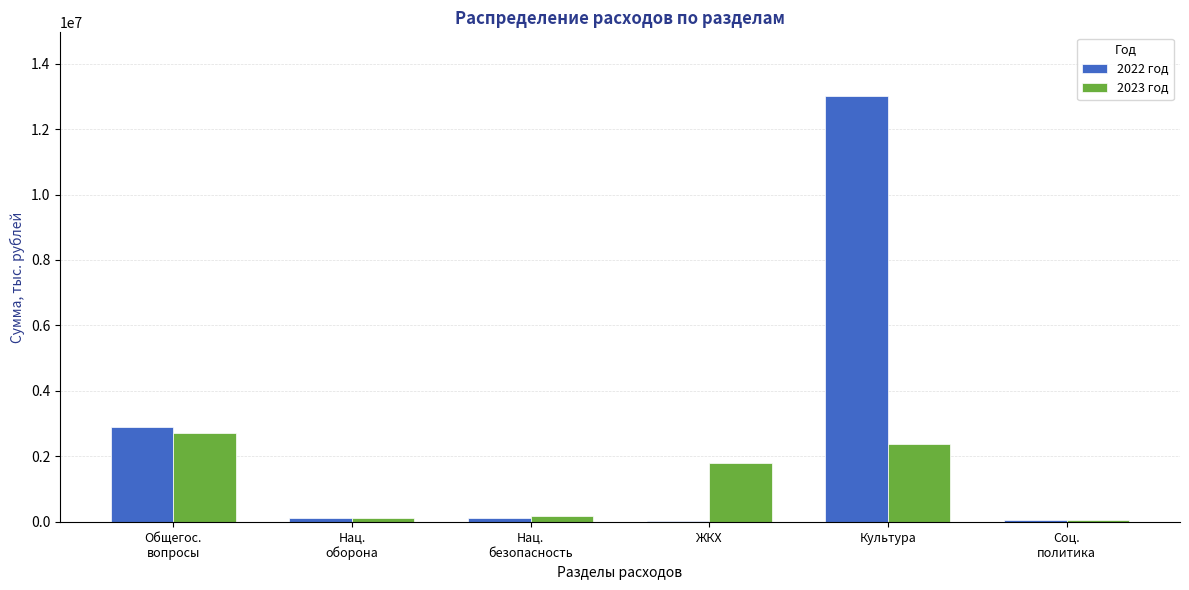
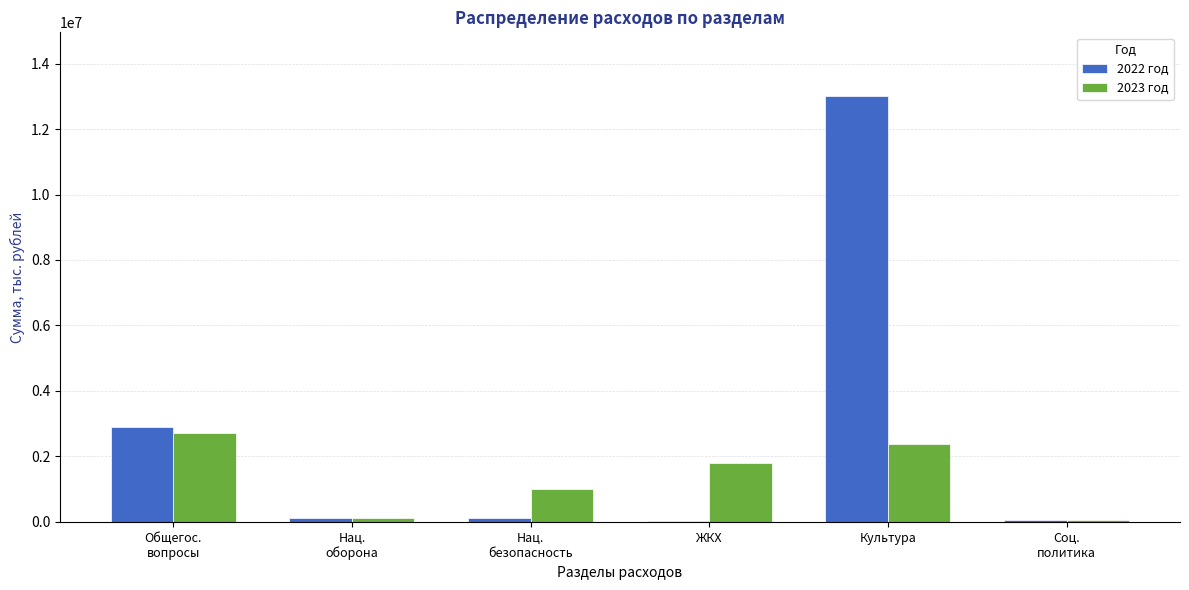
  {
    "2022 год": {
      "Общегос. вопросы": 2900000,
      "Нац. оборона": 100000,
      "Нац. безопасность": 100000,
      "Культура": 13000000
    },
    "2023 год": {
      "Общегос. вопросы": 2700000,
      "Нац. оборона": 100000,
-     "Нац. безопасность": 200000,
+     "Нац. безопасность": 1000000,
      "ЖКХ": 1800000,
      "Культура": 2400000
    }
  }
